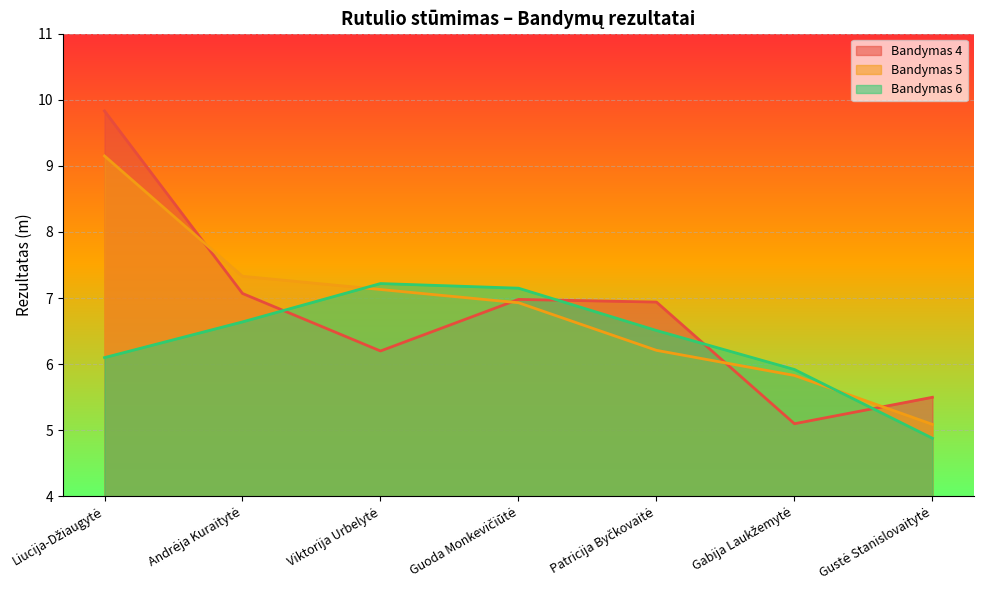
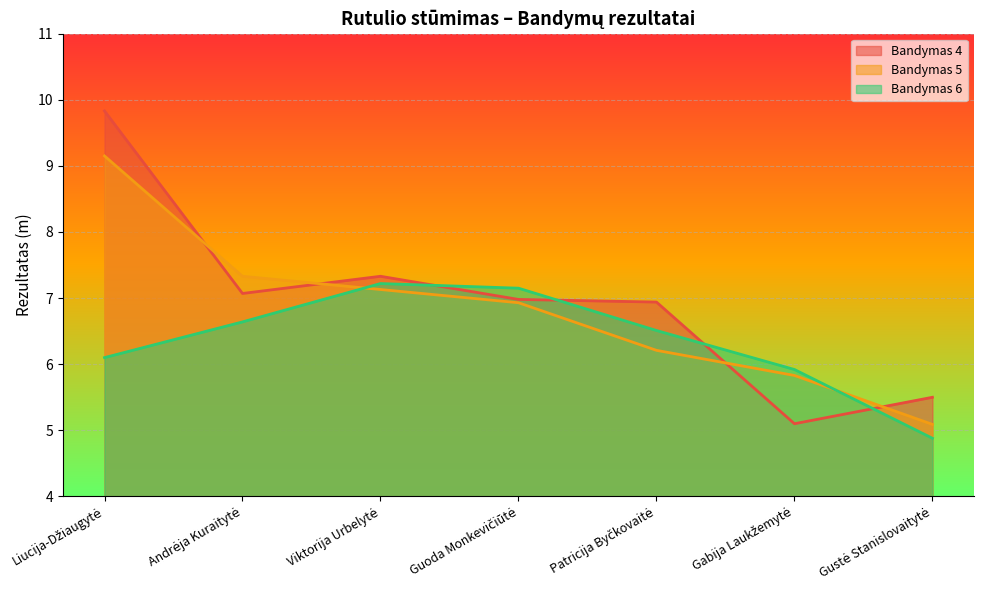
  {
    "Bandymas 4": {
      "Liucija-Džiaugytė": 9.8,
      "Andrėja Kuraitytė": 7.1,
-     "Viktorija Urbelytė": 6.2,
+     "Viktorija Urbelytė": 7.3,
      "Guoda Monkevičiūtė": 7.0,
      "Patricija Byčkovaitė": 6.9,
      "Gabija Laukžemytė": 5.1,
      "Gustė Stanislovaitytė": 5.5
    },
    "Bandymas 5": {
      "Liucija-Džiaugytė": 9.2,
      "Andrėja Kuraitytė": 7.3,
      "Viktorija Urbelytė": 7.1,
      "Guoda Monkevičiūtė": 6.9,
      "Patricija Byčkovaitė": 6.2,
      "Gabija Laukžemytė": 5.8,
      "Gustė Stanislovaitytė": 5.1
    },
    "Bandymas 6": {
      "Liucija-Džiaugytė": 6.1,
      "Andrėja Kuraitytė": 6.6,
      "Viktorija Urbelytė": 7.2,
      "Guoda Monkevičiūtė": 7.2,
      "Patricija Byčkovaitė": 6.5,
      "Gabija Laukžemytė": 5.9,
      "Gustė Stanislovaitytė": 4.9
    }
  }
